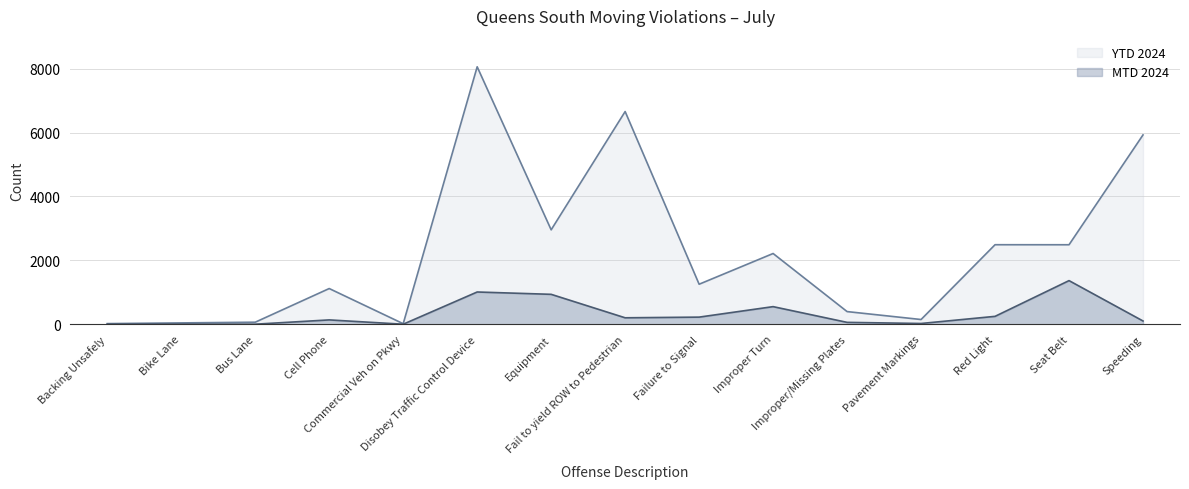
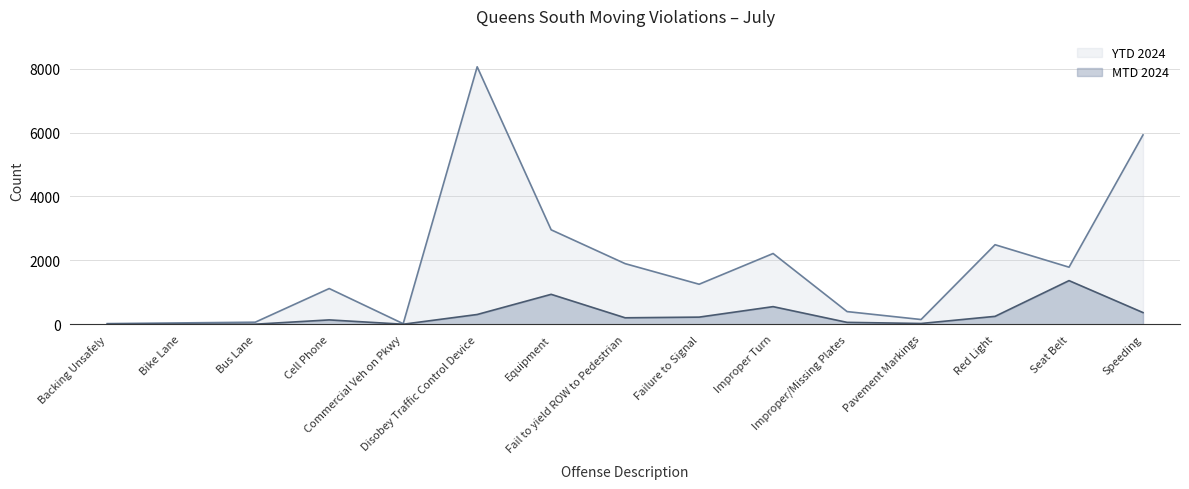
  {
    "YTD 2024": {
      "Cell Phone": 1100,
      "Disobey Traffic Control Device": 8100,
      "Equipment": 3000,
-     "Fail to yield ROW to Pedestrian": 6700,
+     "Fail to yield ROW to Pedestrian": 1900,
      "Failure to Signal": 1300,
      "Improper Turn": 2200,
      "Improper/Missing Plates": 400,
      "Pavement Markings": 200,
      "Red Light": 2500,
-     "Seat Belt": 2500,
+     "Seat Belt": 1800,
      "Speeding": 5900
    },
    "MTD 2024": {
      "Cell Phone": 100,
-     "Disobey Traffic Control Device": 1000,
+     "Disobey Traffic Control Device": 300,
      "Equipment": 900,
      "Fail to yield ROW to Pedestrian": 200,
      "Failure to Signal": 200,
      "Improper Turn": 600,
      "Improper/Missing Plates": 100,
      "Pavement Markings": 0,
      "Red Light": 200,
      "Seat Belt": 1400,
-     "Speeding": 100
+     "Speeding": 400
    }
  }
